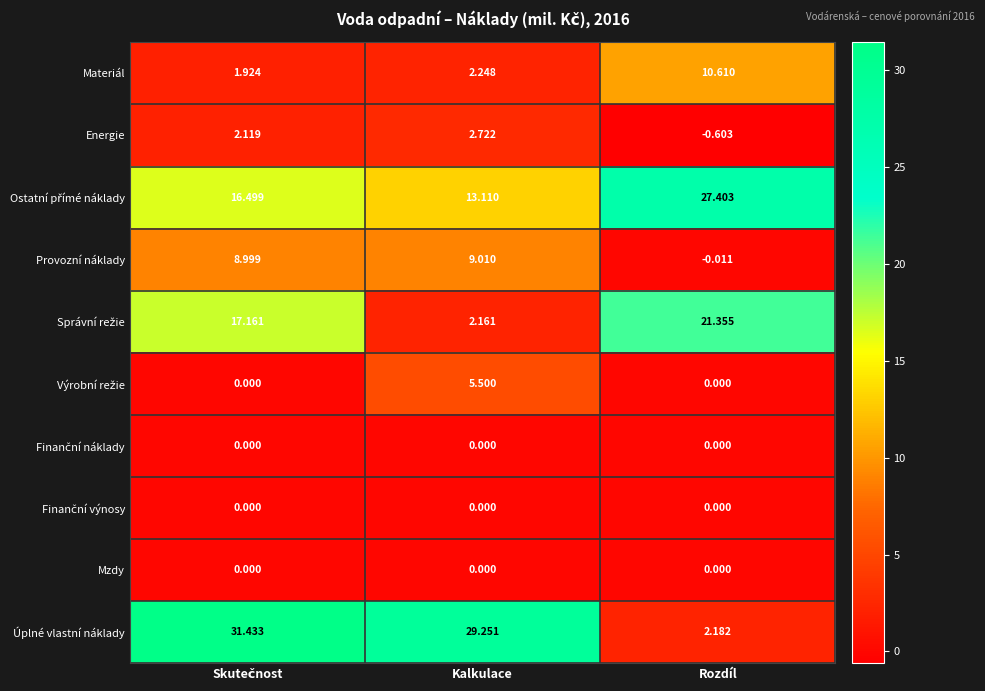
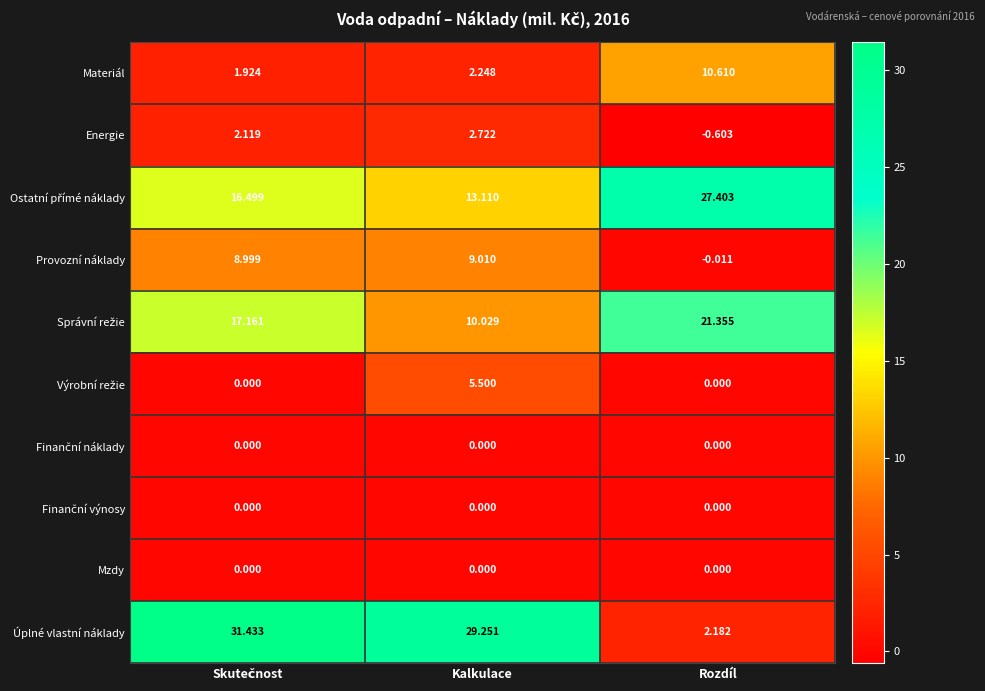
  {
    "Materiál": {
      "Skutečnost": 1.924,
      "Kalkulace": 2.248,
      "Rozdíl": 10.610
    },
    "Energie": {
      "Skutečnost": 2.119,
      "Kalkulace": 2.722,
      "Rozdíl": -0.603
    },
    "Ostatní přímé náklady": {
      "Skutečnost": 16.499,
      "Kalkulace": 13.110,
      "Rozdíl": 27.403
    },
    "Provozní náklady": {
      "Skutečnost": 8.999,
      "Kalkulace": 9.010,
      "Rozdíl": -0.011
    },
    "Správní režie": {
      "Skutečnost": 17.161,
-     "Kalkulace": 2.161,
+     "Kalkulace": 10.029,
      "Rozdíl": 21.355
    },
    "Výrobní režie": {
      "Skutečnost": 0.000,
      "Kalkulace": 5.500,
      "Rozdíl": 0.000
    },
    "Finanční náklady": {
      "Skutečnost": 0.000,
      "Kalkulace": 0.000,
      "Rozdíl": 0.000
    },
    "Finanční výnosy": {
      "Skutečnost": 0.000,
      "Kalkulace": 0.000,
      "Rozdíl": 0.000
    },
    "Mzdy": {
      "Skutečnost": 0.000,
      "Kalkulace": 0.000,
      "Rozdíl": 0.000
    },
    "Úplné vlastní náklady": {
      "Skutečnost": 31.433,
      "Kalkulace": 29.251,
      "Rozdíl": 2.182
    }
  }
